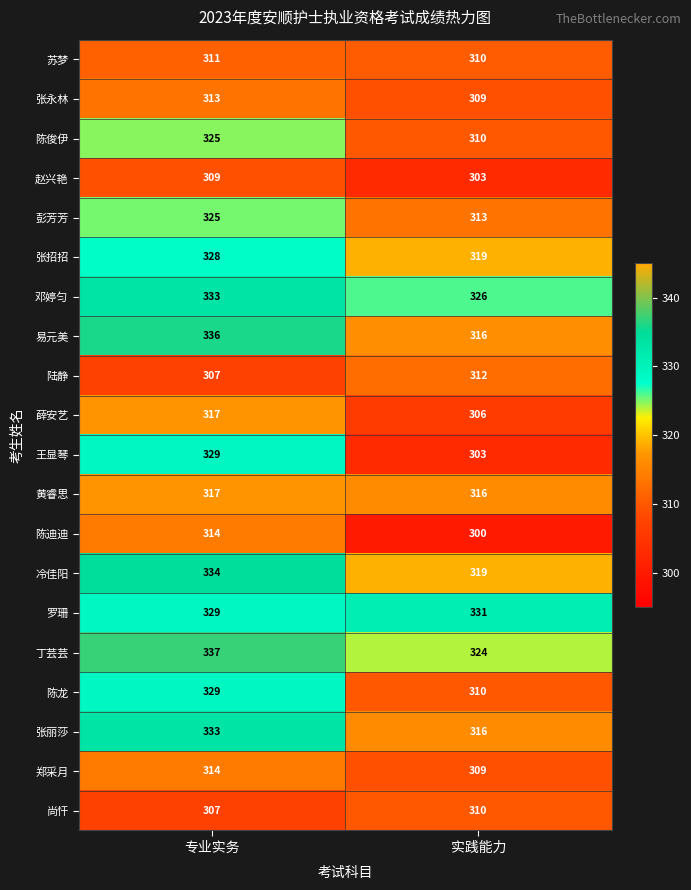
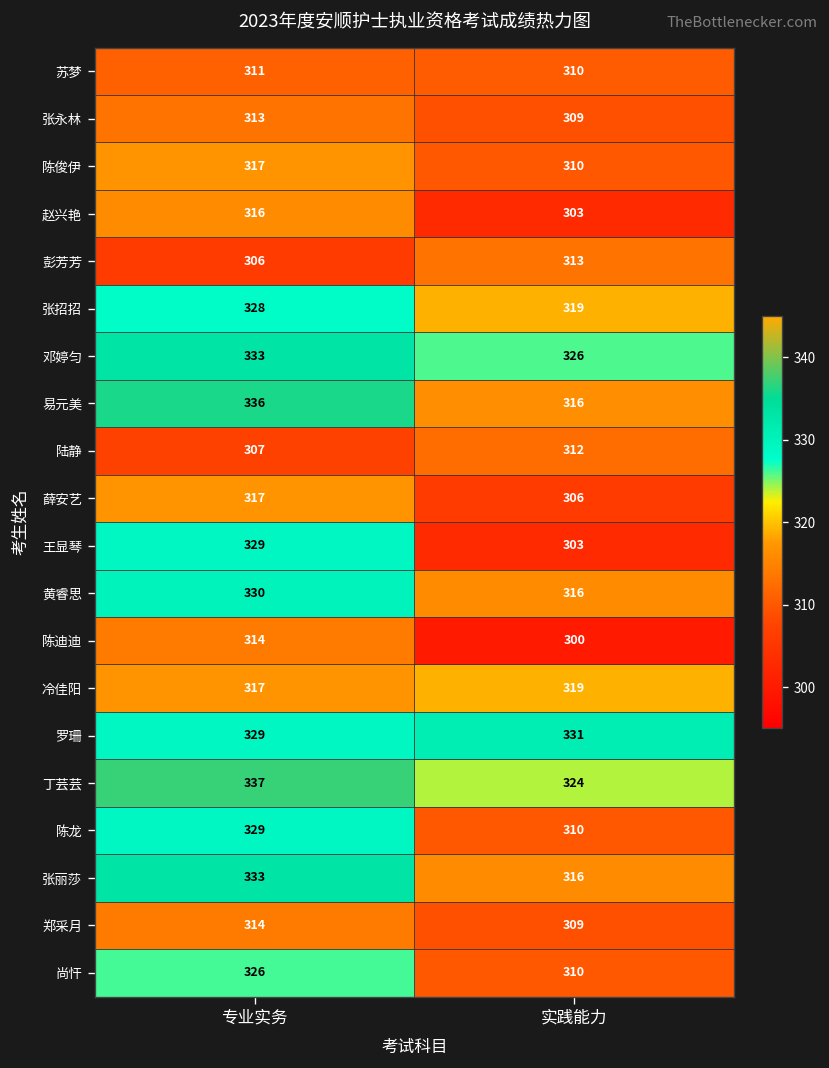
  {
    "苏梦": {
      "专业实务": 311,
      "实践能力": 310
    },
    "张永林": {
      "专业实务": 313,
      "实践能力": 309
    },
    "陈俊伊": {
-     "专业实务": 325,
+     "专业实务": 317,
      "实践能力": 310
    },
    "赵兴艳": {
-     "专业实务": 309,
+     "专业实务": 316,
      "实践能力": 303
    },
    "彭芳芳": {
-     "专业实务": 325,
+     "专业实务": 306,
      "实践能力": 313
    },
    "张招招": {
      "专业实务": 328,
      "实践能力": 319
    },
    "邓婷匀": {
      "专业实务": 333,
      "实践能力": 326
    },
    "易元美": {
      "专业实务": 336,
      "实践能力": 316
    },
    "陆静": {
      "专业实务": 307,
      "实践能力": 312
    },
    "薛安艺": {
      "专业实务": 317,
      "实践能力": 306
    },
    "王显琴": {
      "专业实务": 329,
      "实践能力": 303
    },
    "黄睿思": {
-     "专业实务": 317,
+     "专业实务": 330,
      "实践能力": 316
    },
    "陈迪迪": {
      "专业实务": 314,
      "实践能力": 300
    },
    "冷佳阳": {
-     "专业实务": 334,
+     "专业实务": 317,
      "实践能力": 319
    },
    "罗珊": {
      "专业实务": 329,
      "实践能力": 331
    },
    "丁芸芸": {
      "专业实务": 337,
      "实践能力": 324
    },
    "陈龙": {
      "专业实务": 329,
      "实践能力": 310
    },
    "张丽莎": {
      "专业实务": 333,
      "实践能力": 316
    },
    "郑采月": {
      "专业实务": 314,
      "实践能力": 309
    },
    "尚忓": {
-     "专业实务": 307,
+     "专业实务": 326,
      "实践能力": 310
    }
  }
